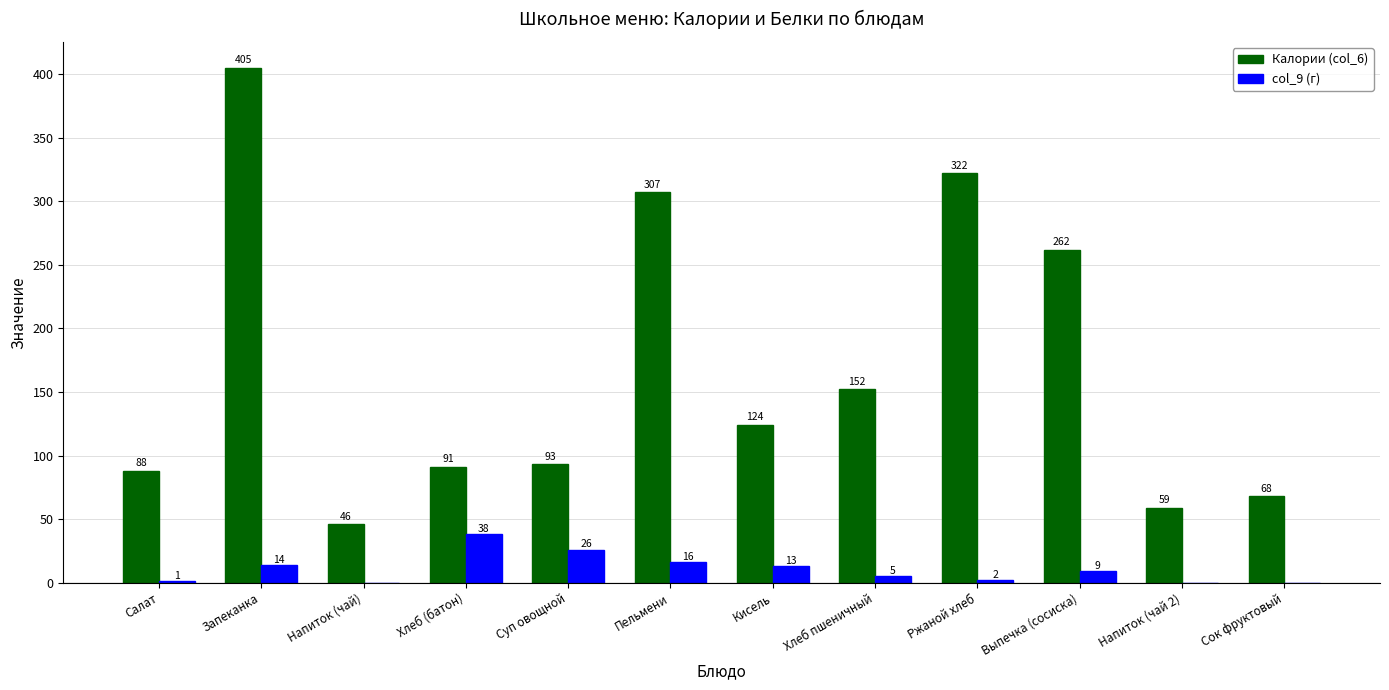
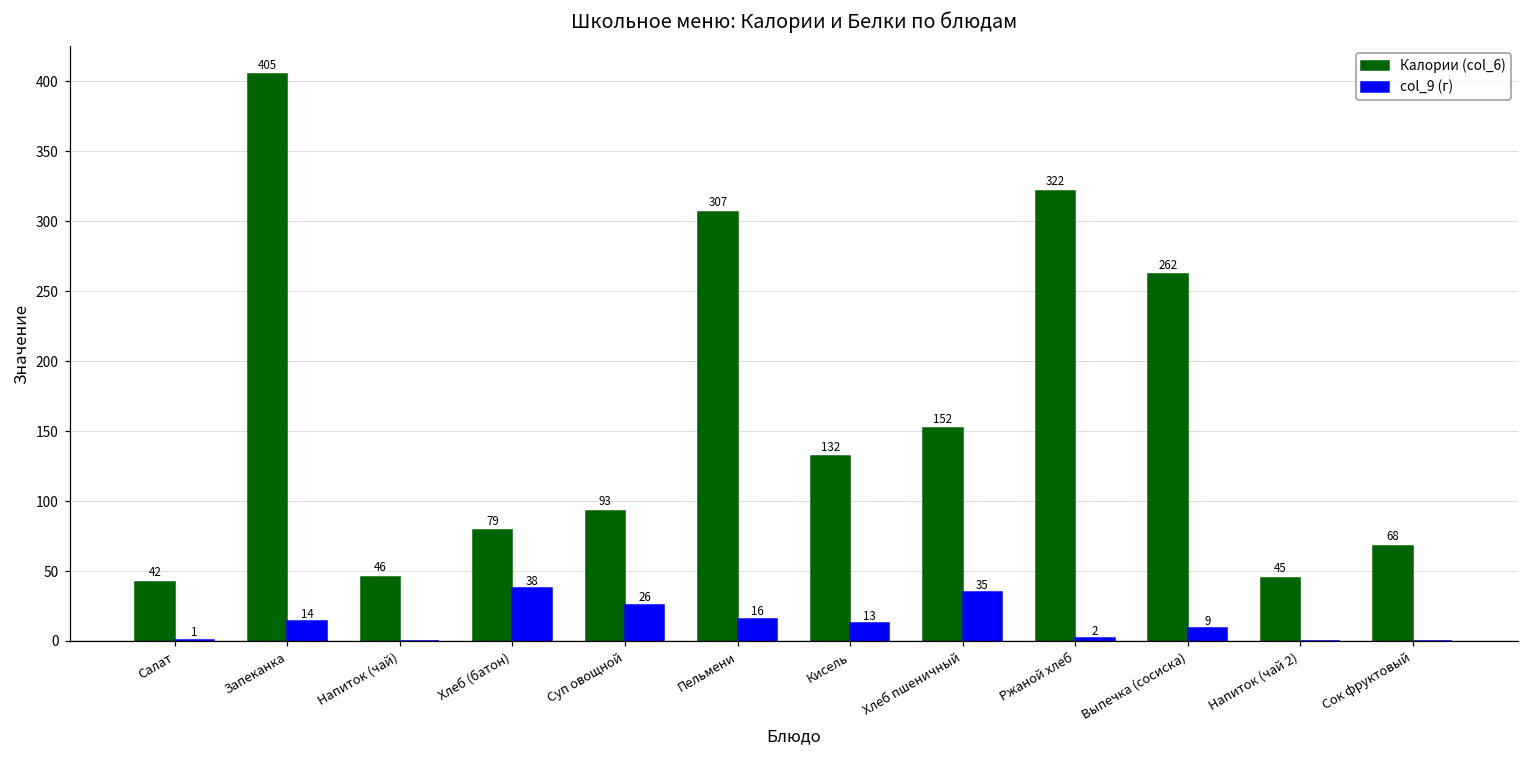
  {
    "Калории (col_6)": {
-     "Салат": 88,
+     "Салат": 42,
      "Запеканка": 405,
      "Напиток (чай)": 46,
-     "Хлеб (батон)": 91,
+     "Хлеб (батон)": 79,
      "Суп овощной": 93,
      "Пельмени": 307,
-     "Кисель": 124,
+     "Кисель": 132,
      "Хлеб пшеничный": 152,
      "Ржаной хлеб": 322,
      "Выпечка (сосиска)": 262,
-     "Напиток (чай 2)": 59,
+     "Напиток (чай 2)": 45,
      "Сок фруктовый": 68
    },
    "col_9 (г)": {
      "Салат": 1,
      "Запеканка": 14,
      "Хлеб (батон)": 38,
      "Суп овощной": 26,
      "Пельмени": 16,
      "Кисель": 13,
-     "Хлеб пшеничный": 5,
+     "Хлеб пшеничный": 35,
      "Ржаной хлеб": 2,
      "Выпечка (сосиска)": 9
    }
  }
